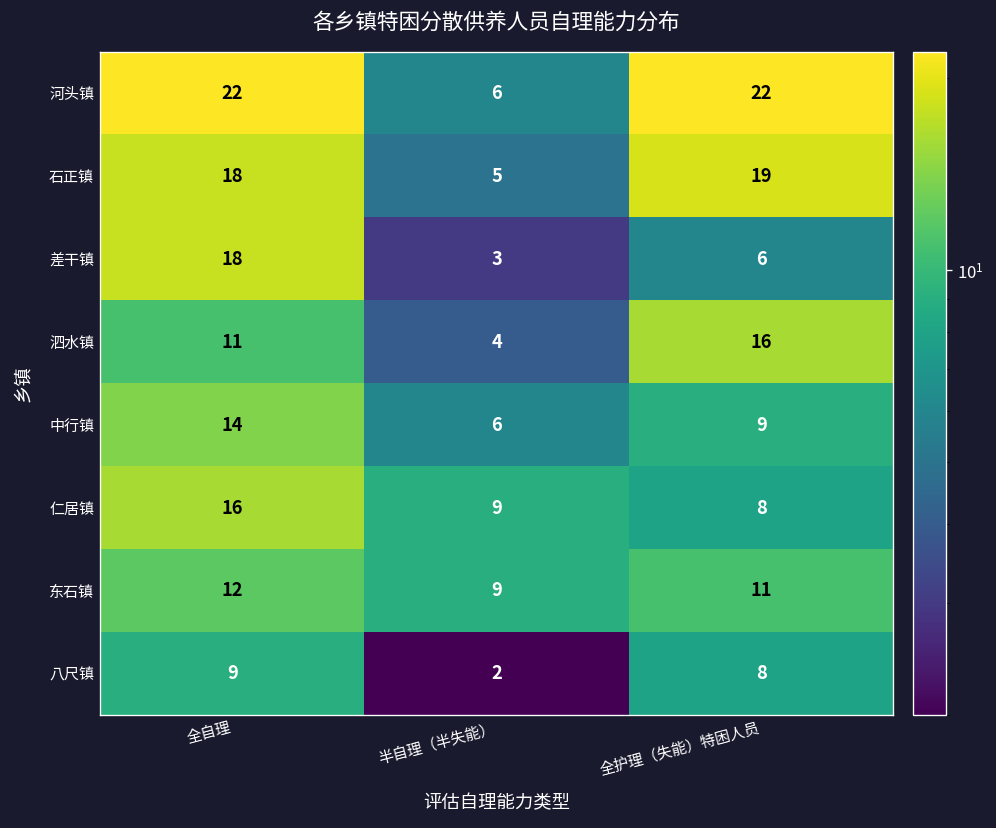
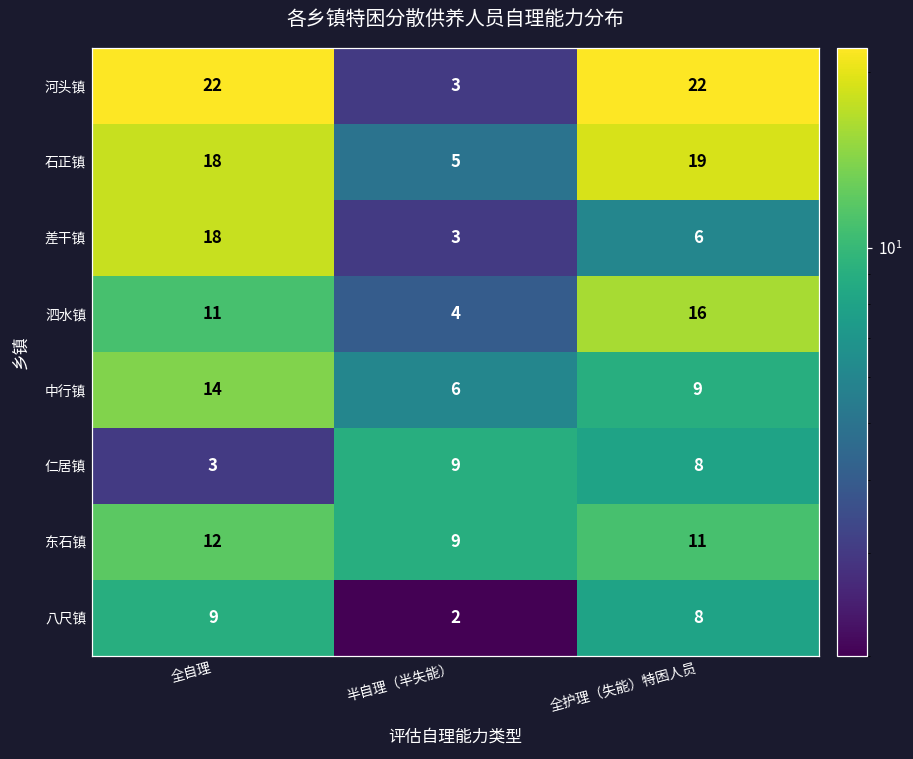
  {
    "河头镇": {
      "全自理": 22,
-     "半自理（半失能）": 6,
+     "半自理（半失能）": 3,
      "全护理（失能）特困人员": 22
    },
    "石正镇": {
      "全自理": 18,
      "半自理（半失能）": 5,
      "全护理（失能）特困人员": 19
    },
    "差干镇": {
      "全自理": 18,
      "半自理（半失能）": 3,
      "全护理（失能）特困人员": 6
    },
    "泗水镇": {
      "全自理": 11,
      "半自理（半失能）": 4,
      "全护理（失能）特困人员": 16
    },
    "中行镇": {
      "全自理": 14,
      "半自理（半失能）": 6,
      "全护理（失能）特困人员": 9
    },
    "仁居镇": {
-     "全自理": 16,
+     "全自理": 3,
      "半自理（半失能）": 9,
      "全护理（失能）特困人员": 8
    },
    "东石镇": {
      "全自理": 12,
      "半自理（半失能）": 9,
      "全护理（失能）特困人员": 11
    },
    "八尺镇": {
      "全自理": 9,
      "半自理（半失能）": 2,
      "全护理（失能）特困人员": 8
    }
  }
